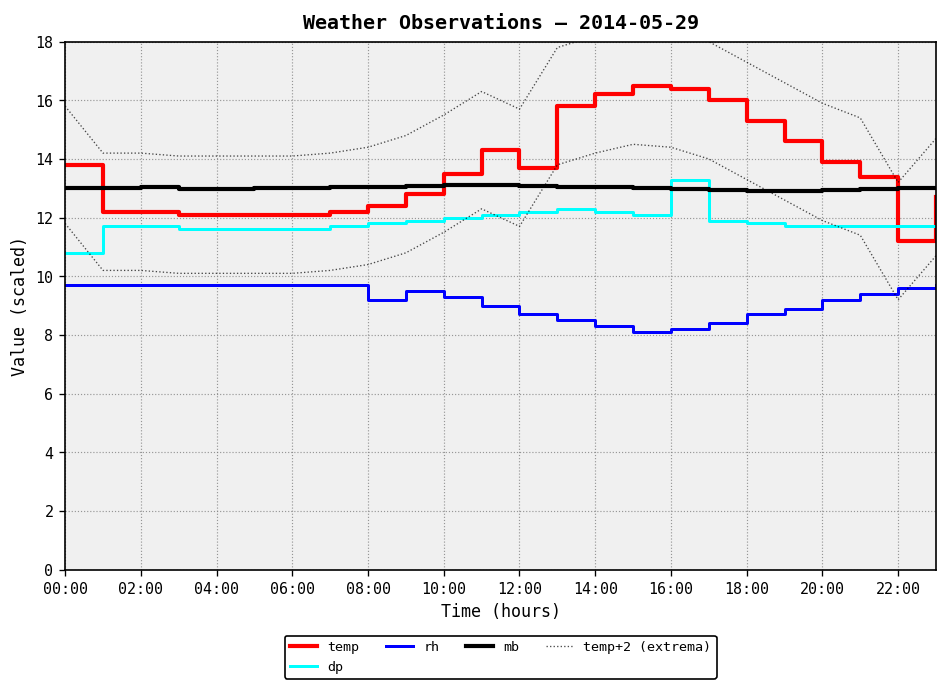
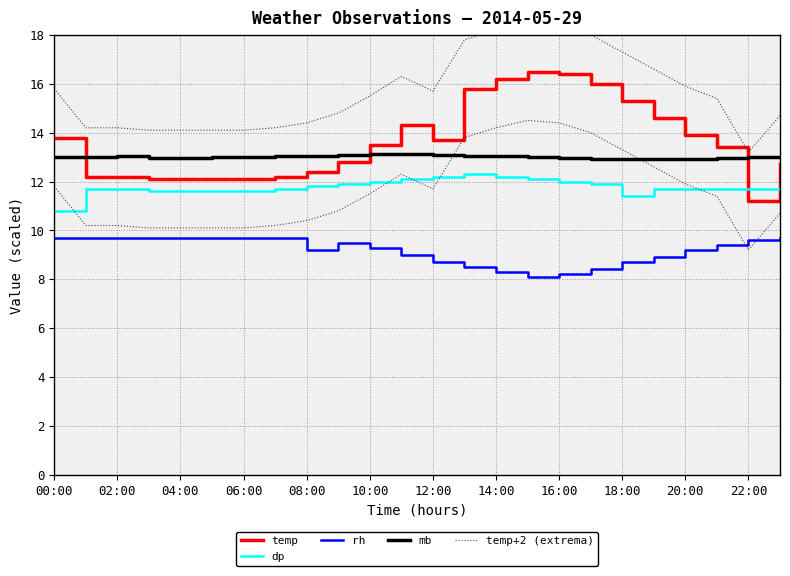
  {
    "temp": {
      "00:00": 13.8,
      "02:00": 12.2,
      "04:00": 12.1,
      "06:00": 12.1,
      "08:00": 12.4,
      "10:00": 13.5,
      "12:00": 13.7,
      "14:00": 16.2,
      "16:00": 16.4,
      "18:00": 15.3,
      "20:00": 13.9,
      "22:00": 11.2
    },
    "dp": {
      "00:00": 10.8,
      "02:00": 11.7,
      "04:00": 11.6,
      "06:00": 11.6,
      "08:00": 11.8,
      "10:00": 12.0,
      "12:00": 12.2,
      "14:00": 12.2,
-     "16:00": 13.3,
-     "18:00": 11.8,
+     "16:00": 12.0,
+     "18:00": 11.4,
      "20:00": 11.7,
      "22:00": 11.7
    },
    "rh": {
      "00:00": 9.7,
      "02:00": 9.7,
      "04:00": 9.7,
      "06:00": 9.7,
      "08:00": 9.2,
      "10:00": 9.3,
      "12:00": 8.7,
      "14:00": 8.3,
      "16:00": 8.2,
      "18:00": 8.7,
      "20:00": 9.2,
      "22:00": 9.6
    }
  }
